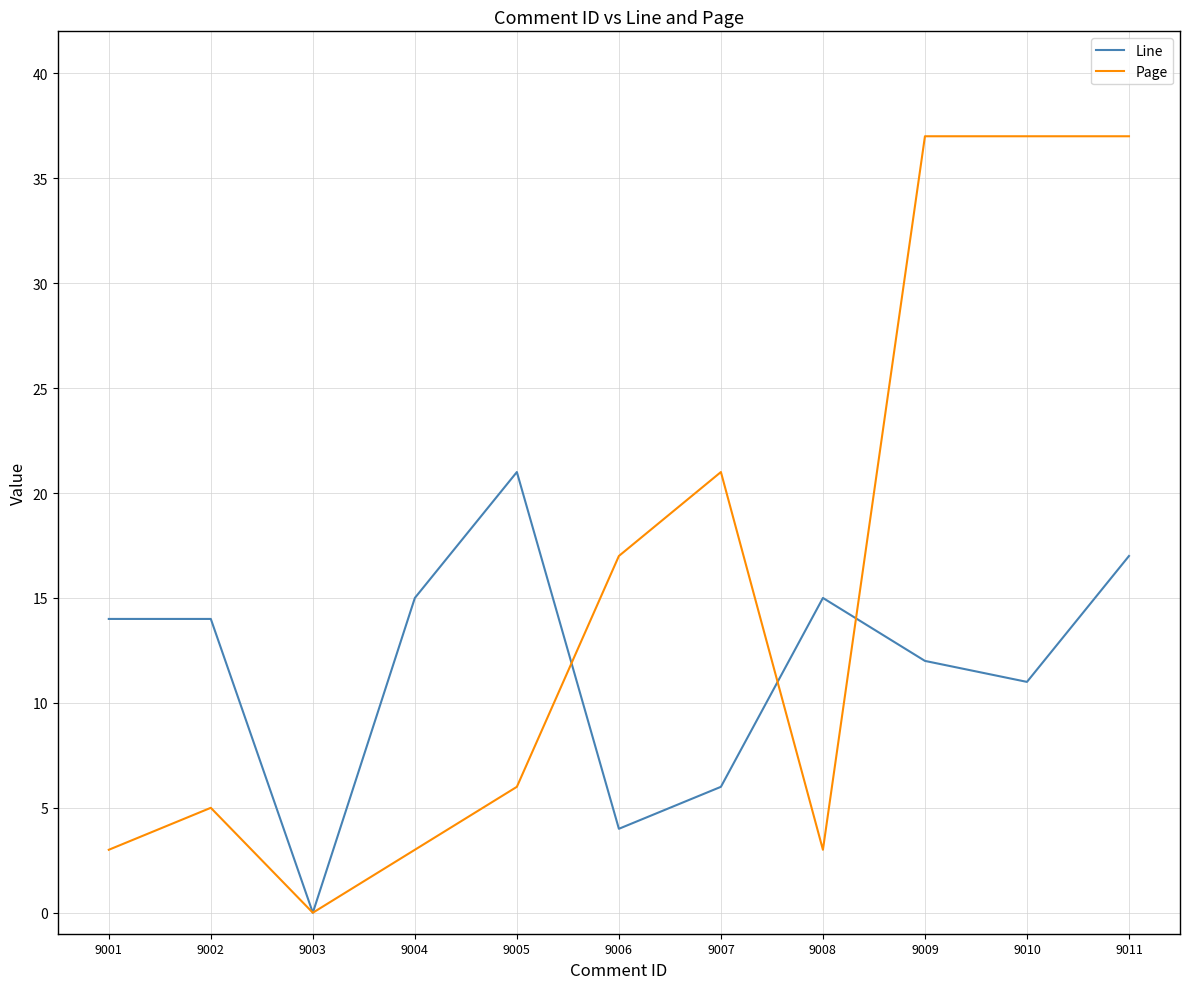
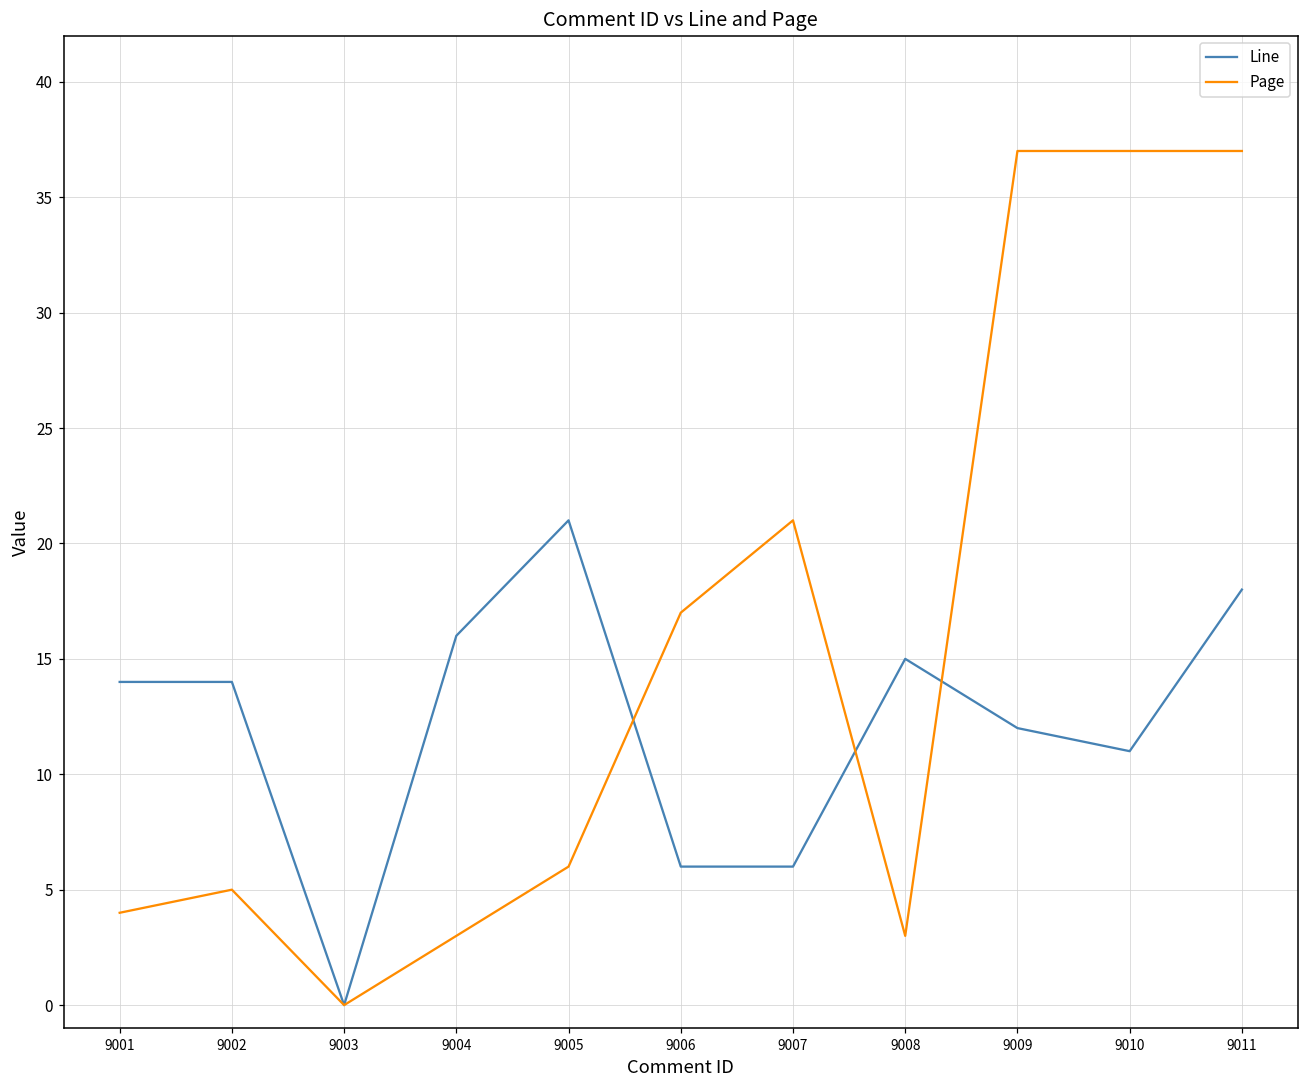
  {
    "Line": {
      "9001": 14,
      "9002": 14,
-     "9004": 15,
+     "9004": 16,
      "9005": 21,
-     "9006": 4,
+     "9006": 6,
      "9007": 6,
      "9008": 15,
      "9009": 12,
      "9010": 11,
-     "9011": 17
+     "9011": 18
    },
    "Page": {
-     "9001": 3,
+     "9001": 4,
      "9002": 5,
      "9004": 3,
      "9005": 6,
      "9006": 17,
      "9007": 21,
      "9008": 3,
      "9009": 37,
      "9010": 37,
      "9011": 37
    }
  }
